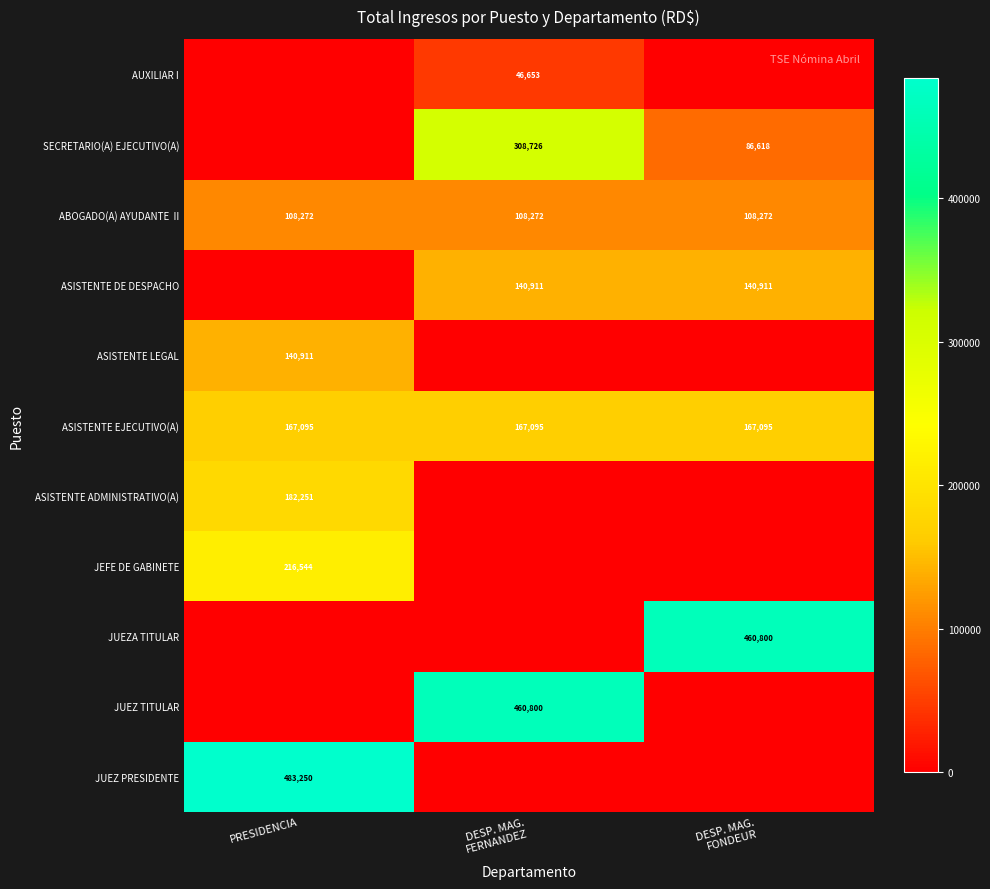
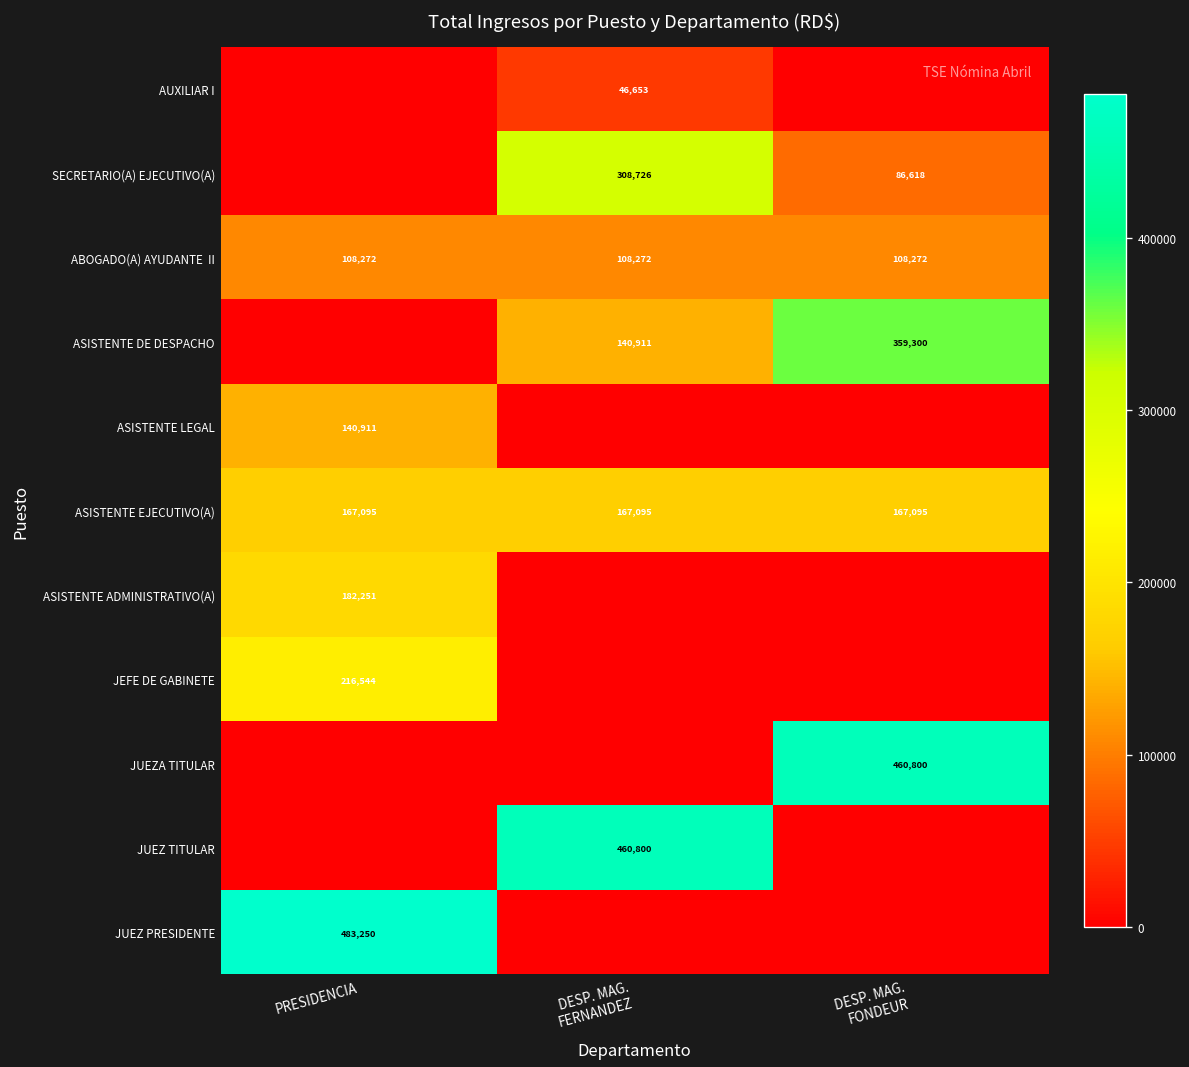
  {
    "AUXILIAR I": {
      "DESP. MAG. FERNANDEZ": "46,653"
    },
    "SECRETARIO(A) EJECUTIVO(A)": {
      "DESP. MAG. FERNANDEZ": "308,726",
      "DESP. MAG. FONDEUR": "86,618"
    },
    "ABOGADO(A) AYUDANTE II": {
      "PRESIDENCIA": "108,272",
      "DESP. MAG. FERNANDEZ": "108,272",
      "DESP. MAG. FONDEUR": "108,272"
    },
    "ASISTENTE DE DESPACHO": {
      "DESP. MAG. FERNANDEZ": "140,911",
-     "DESP. MAG. FONDEUR": "140,911"
+     "DESP. MAG. FONDEUR": "359,300"
    },
    "ASISTENTE LEGAL": {
      "PRESIDENCIA": "140,911"
    },
    "ASISTENTE EJECUTIVO(A)": {
      "PRESIDENCIA": "167,095",
      "DESP. MAG. FERNANDEZ": "167,095",
      "DESP. MAG. FONDEUR": "167,095"
    },
    "ASISTENTE ADMINISTRATIVO(A)": {
      "PRESIDENCIA": "182,251"
    },
    "JEFE DE GABINETE": {
      "PRESIDENCIA": "216,544"
    },
    "JUEZA TITULAR": {
      "DESP. MAG. FONDEUR": "460,800"
    },
    "JUEZ TITULAR": {
      "DESP. MAG. FERNANDEZ": "460,800"
    },
    "JUEZ PRESIDENTE": {
      "PRESIDENCIA": "483,250"
    }
  }
